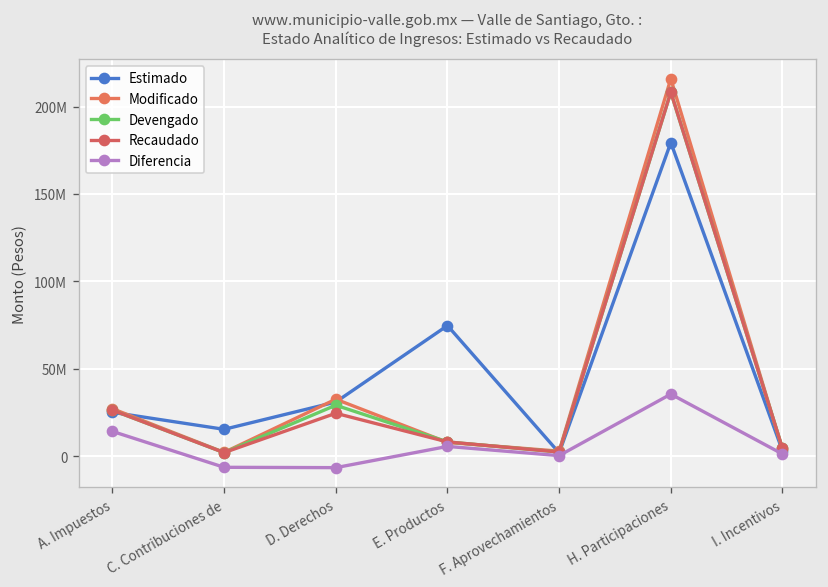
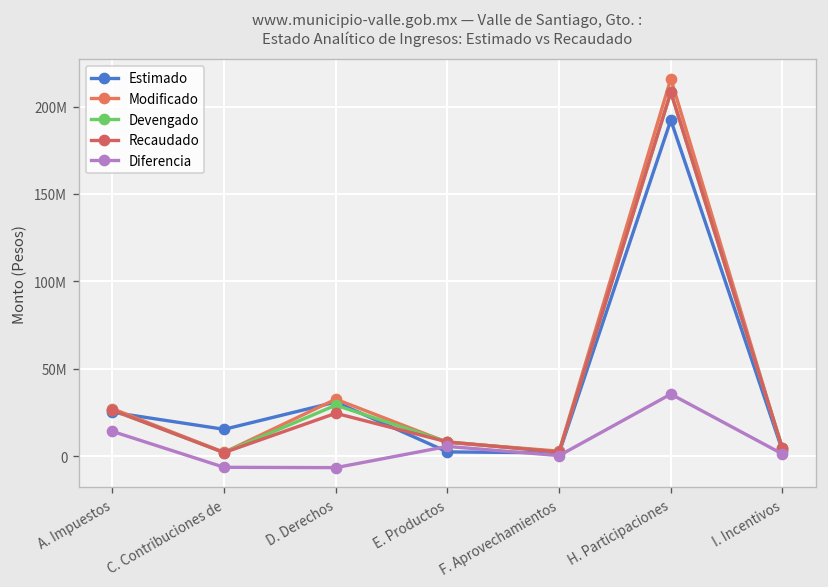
  {
    "Estimado": {
      "C. Contribuciones de": 15000000,
-     "E. Productos": 75000000,
-     "H. Participaciones": 179000000
+     "E. Productos": 3000000,
+     "H. Participaciones": 192000000
    },
    "Devengado": {
      "D. Derechos": 29000000
    },
    "Diferencia": {
      "A. Impuestos": 14000000,
      "C. Contribuciones de": -6000000,
      "D. Derechos": -6000000,
      "E. Productos": 6000000,
      "H. Participaciones": 36000000,
      "I. Incentivos": 1000000
    }
  }
